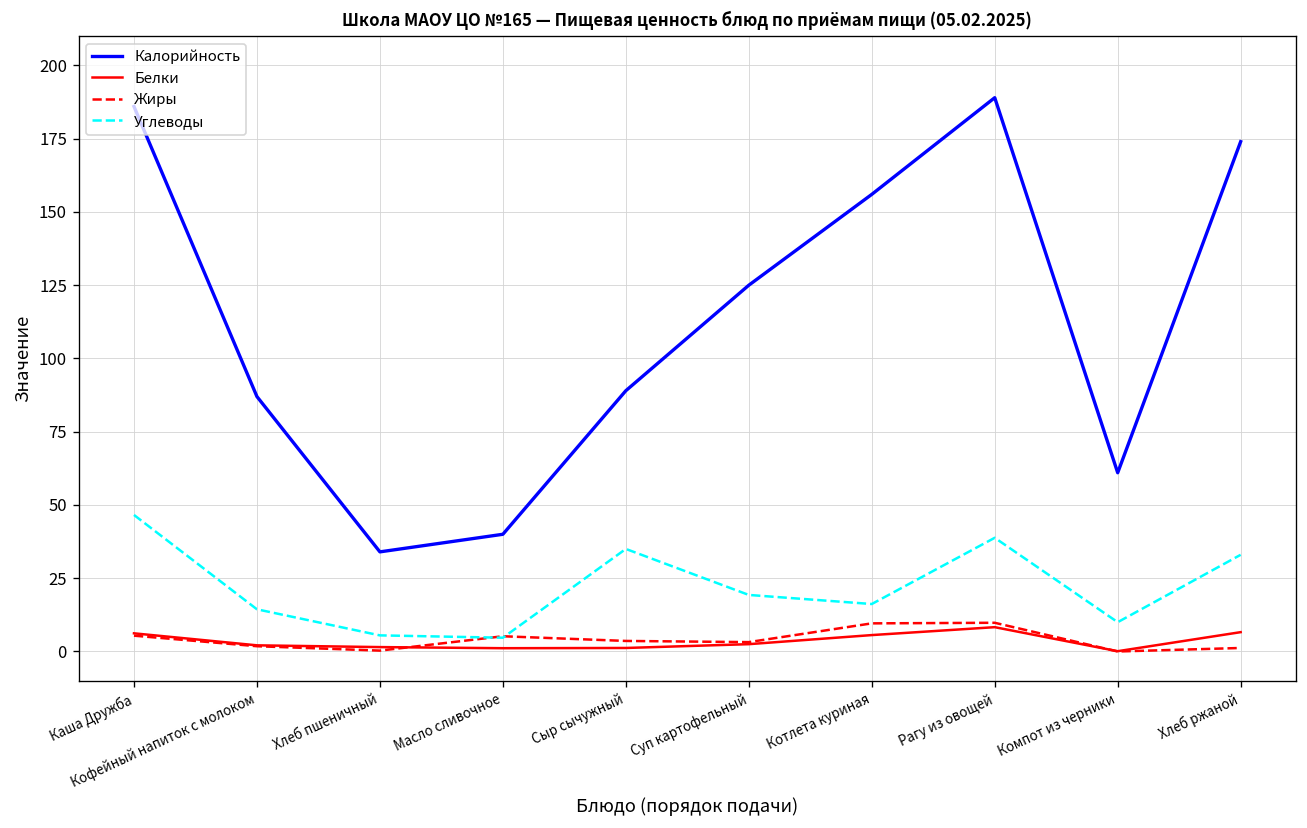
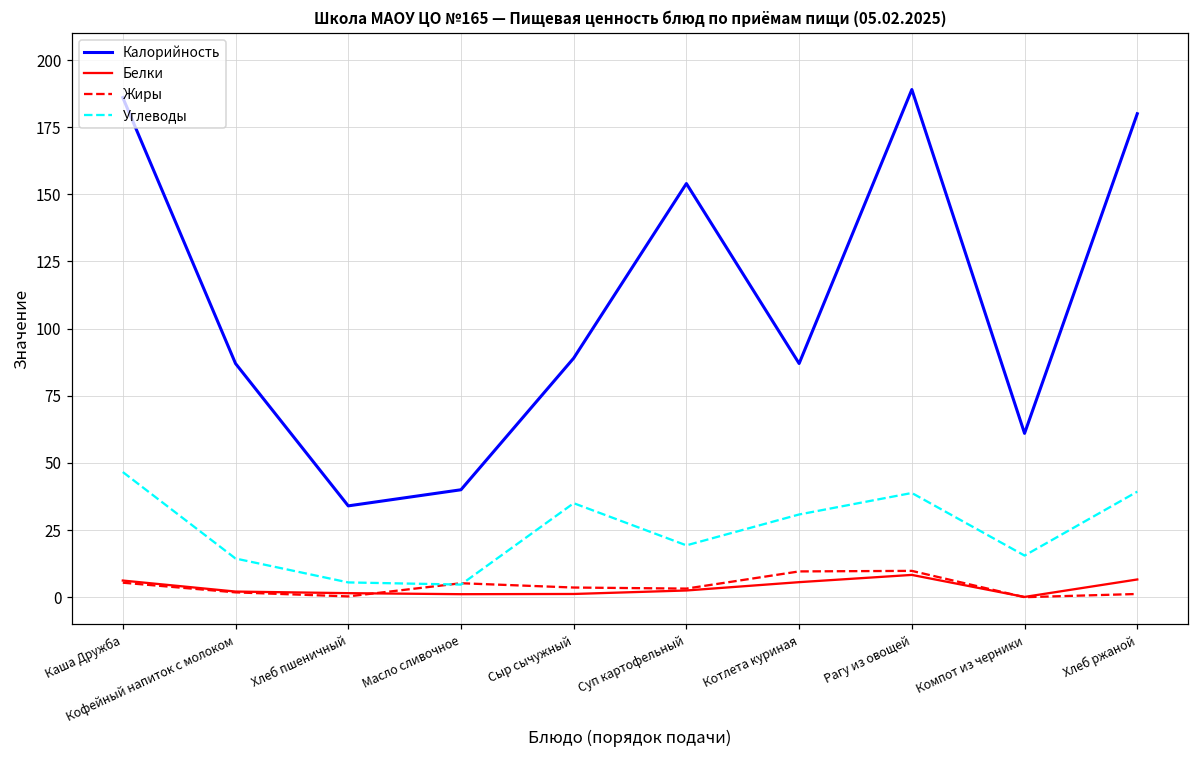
  {
    "Калорийность": {
      "Кофейный напиток с молоком": 87,
      "Хлеб пшеничный": 34,
      "Масло сливочное": 40,
      "Сыр сычужный": 89,
-     "Суп картофельный": 125,
-     "Котлета куриная": 156,
+     "Суп картофельный": 154,
+     "Котлета куриная": 87,
      "Рагу из овощей": 189,
      "Компот из черники": 61,
-     "Хлеб ржаной": 174
+     "Хлеб ржаной": 180
    },
    "Углеводы": {
      "Каша Дружба": 47,
      "Кофейный напиток с молоком": 14,
      "Хлеб пшеничный": 6,
      "Сыр сычужный": 35,
      "Суп картофельный": 19,
-     "Котлета куриная": 16,
+     "Котлета куриная": 31,
      "Рагу из овощей": 39,
-     "Компот из черники": 10,
-     "Хлеб ржаной": 33
+     "Компот из черники": 16,
+     "Хлеб ржаной": 39
    }
  }
